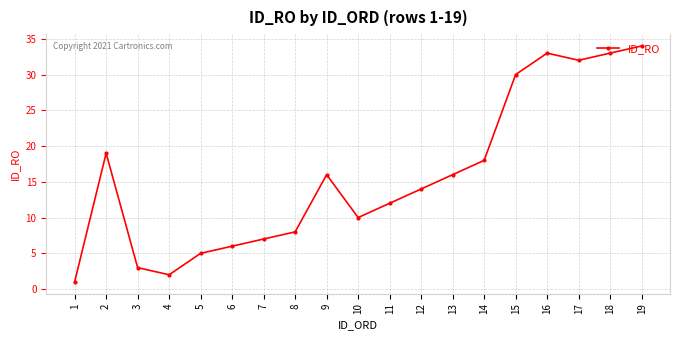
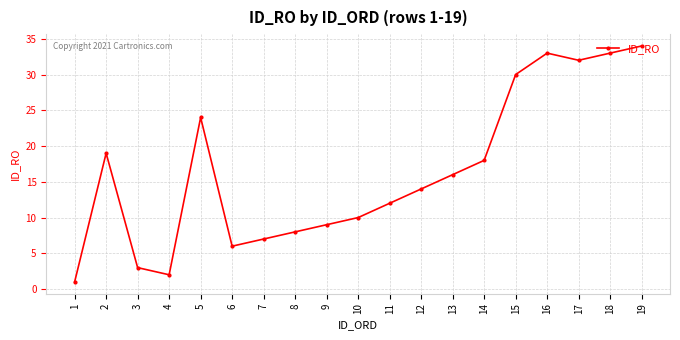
  {
    "1": 1,
    "2": 19,
    "3": 3,
    "4": 2,
-   "5": 5,
+   "5": 24,
    "6": 6,
    "7": 7,
    "8": 8,
-   "9": 16,
+   "9": 9,
    "10": 10,
    "11": 12,
    "12": 14,
    "13": 16,
    "14": 18,
    "15": 30,
    "16": 33,
    "17": 32,
    "18": 33,
    "19": 34
  }
